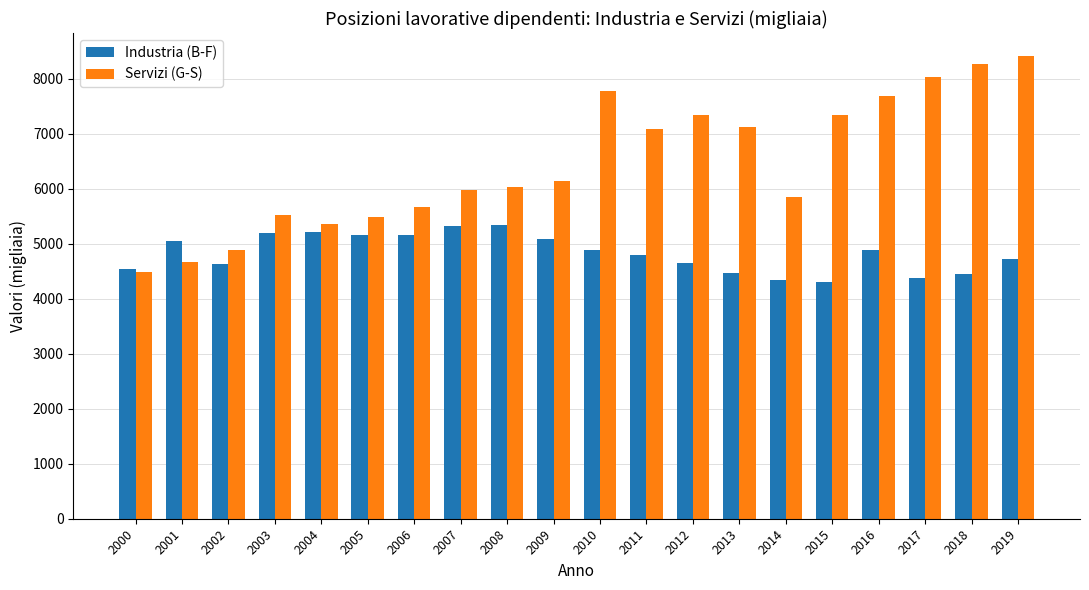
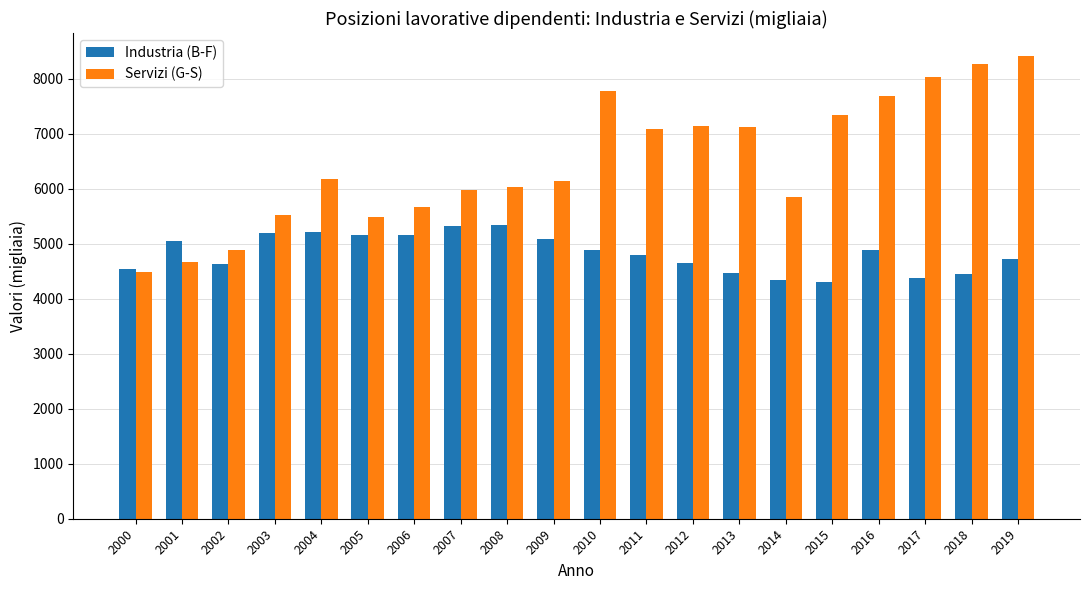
  {
    "Industria (B-F)": {
      "2000": 4500,
      "2001": 5000,
      "2002": 4600,
      "2003": 5200,
      "2004": 5200,
      "2005": 5200,
      "2006": 5200,
      "2007": 5300,
      "2008": 5300,
      "2009": 5100,
      "2010": 4900,
      "2011": 4800,
      "2012": 4600,
      "2013": 4500,
      "2014": 4300,
      "2015": 4300,
      "2016": 4900,
      "2017": 4400,
      "2018": 4400,
      "2019": 4700
    },
    "Servizi (G-S)": {
      "2000": 4500,
      "2001": 4700,
      "2002": 4900,
      "2003": 5500,
-     "2004": 5400,
+     "2004": 6200,
      "2005": 5500,
      "2006": 5700,
      "2007": 6000,
      "2008": 6000,
      "2009": 6100,
      "2010": 7800,
      "2011": 7100,
-     "2012": 7300,
+     "2012": 7100,
      "2013": 7100,
      "2014": 5800,
      "2015": 7300,
      "2016": 7700,
      "2017": 8000,
      "2018": 8300,
      "2019": 8400
    }
  }
